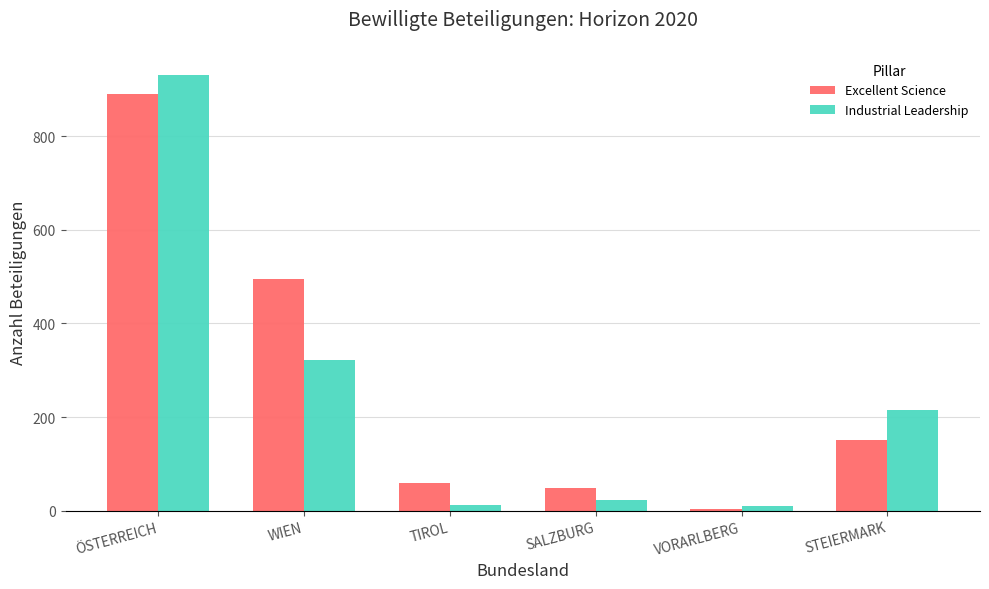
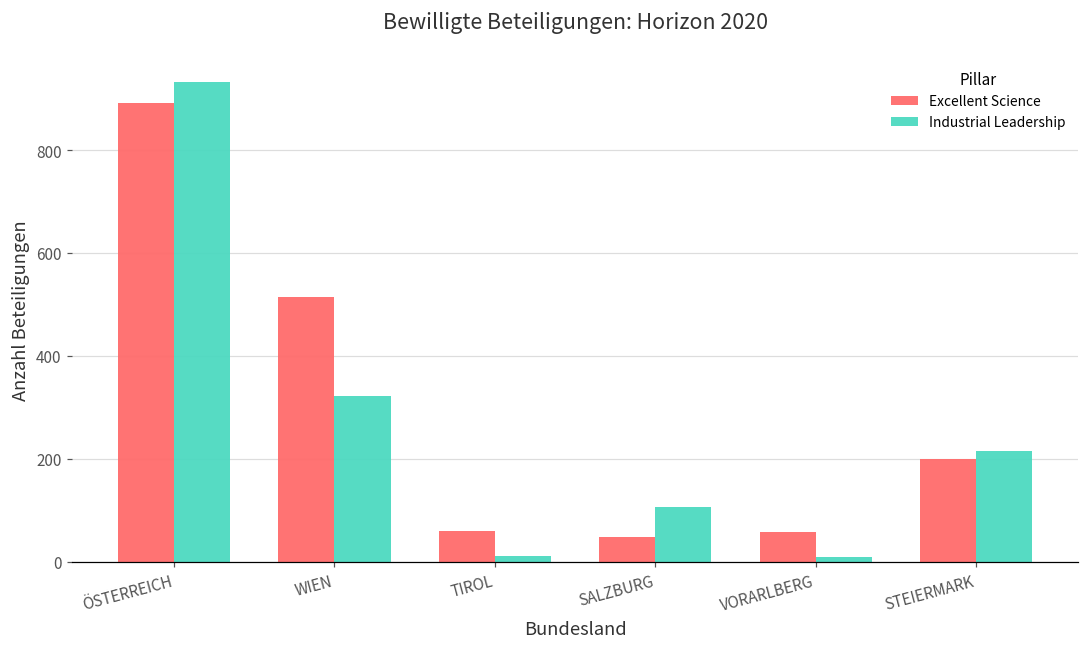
  {
    "Excellent Science": {
      "ÖSTERREICH": 890,
-     "WIEN": 490,
+     "WIEN": 520,
      "TIROL": 60,
      "SALZBURG": 50,
-     "VORARLBERG": 0,
-     "STEIERMARK": 150
+     "VORARLBERG": 60,
+     "STEIERMARK": 200
    },
    "Industrial Leadership": {
      "ÖSTERREICH": 930,
      "WIEN": 320,
      "TIROL": 10,
-     "SALZBURG": 20,
+     "SALZBURG": 110,
      "VORARLBERG": 10,
      "STEIERMARK": 220
    }
  }
